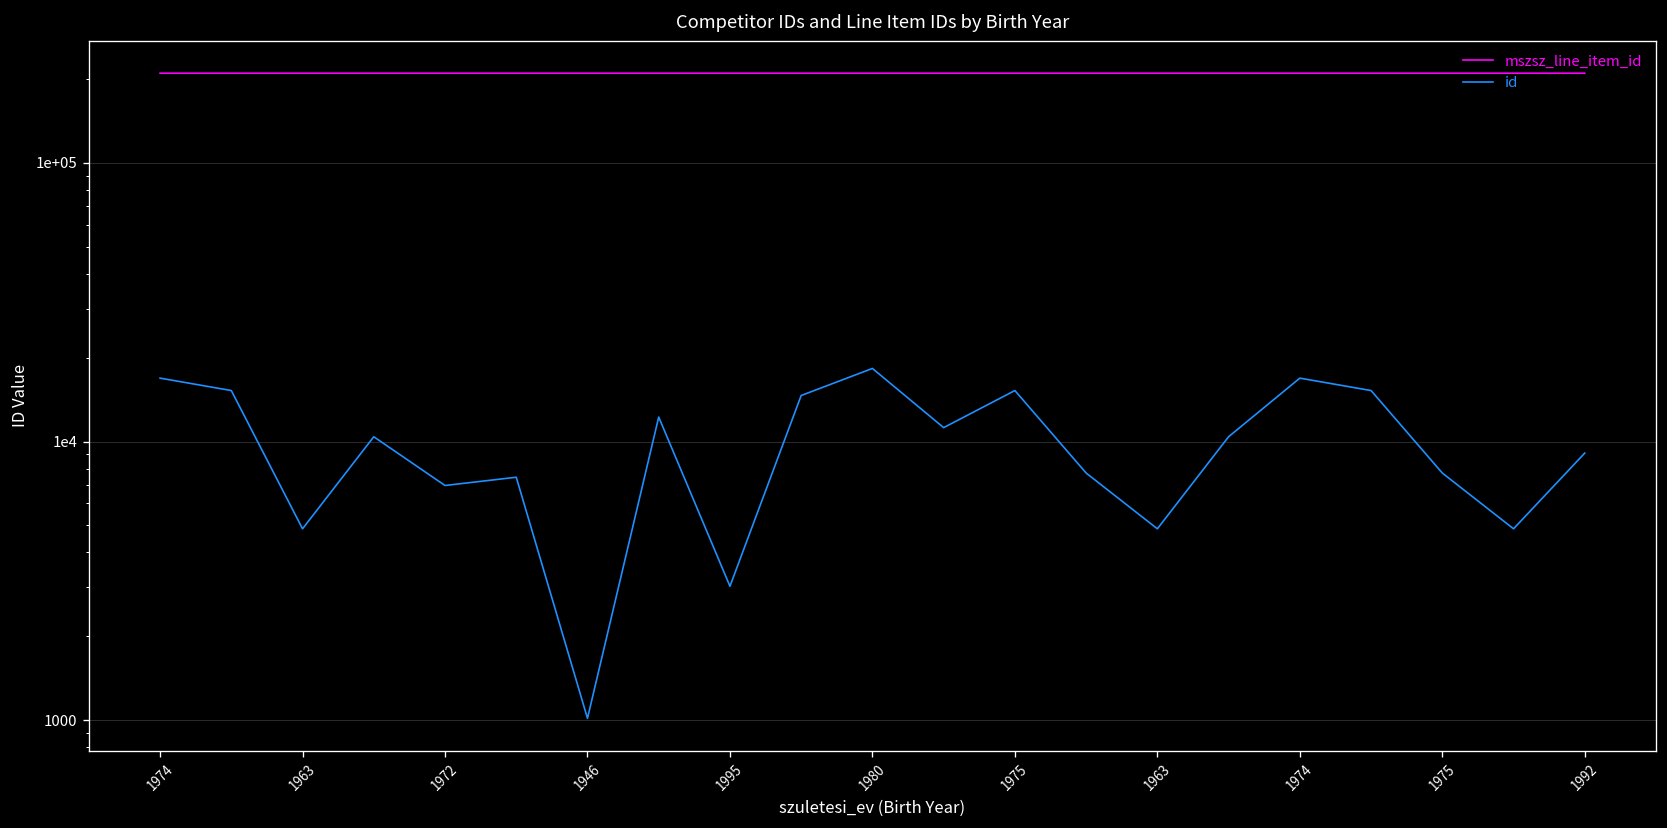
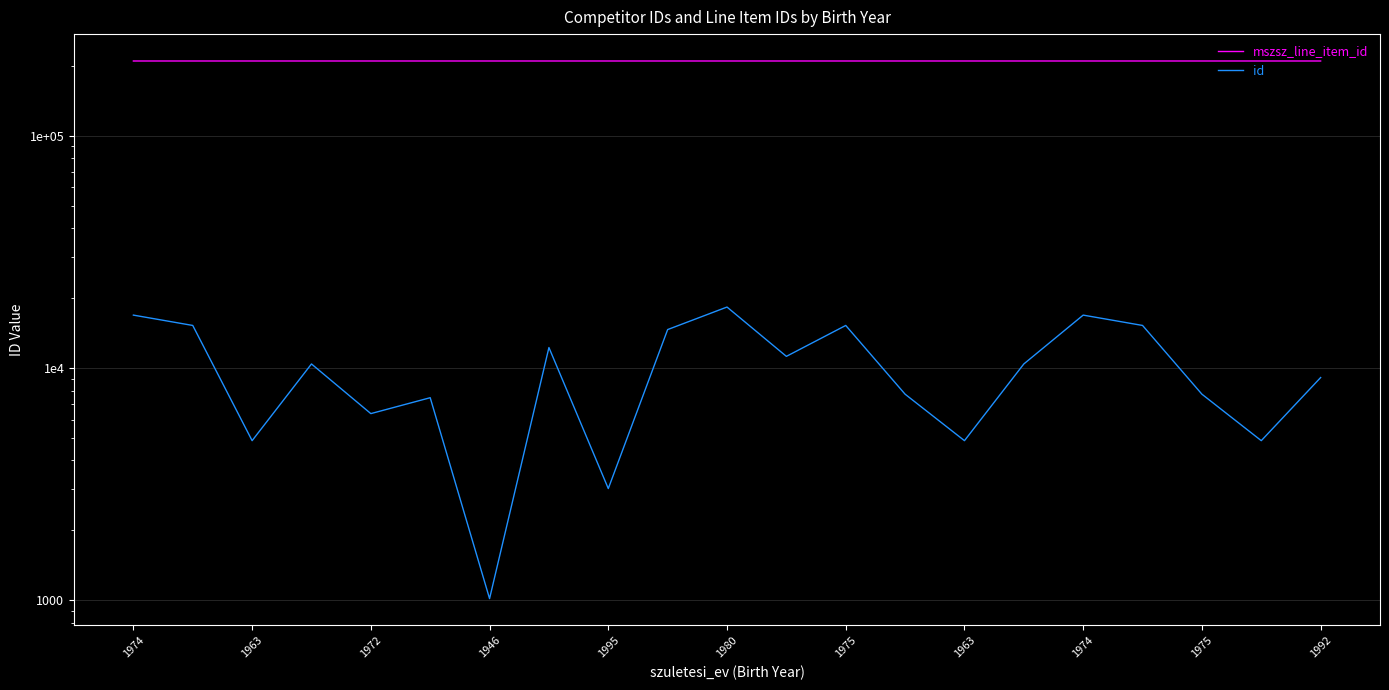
  {
    "mszsz_line_item_id": {
      "1972": 210000,
      "1946": 210000,
      "1995": 210000,
      "1980": 210000,
      "1992": 210000
    },
    "id": {
-     "1972": 7000,
+     "1972": 6400,
      "1946": 1000,
      "1995": 3000,
      "1980": 18000,
      "1992": 9100
    }
  }
